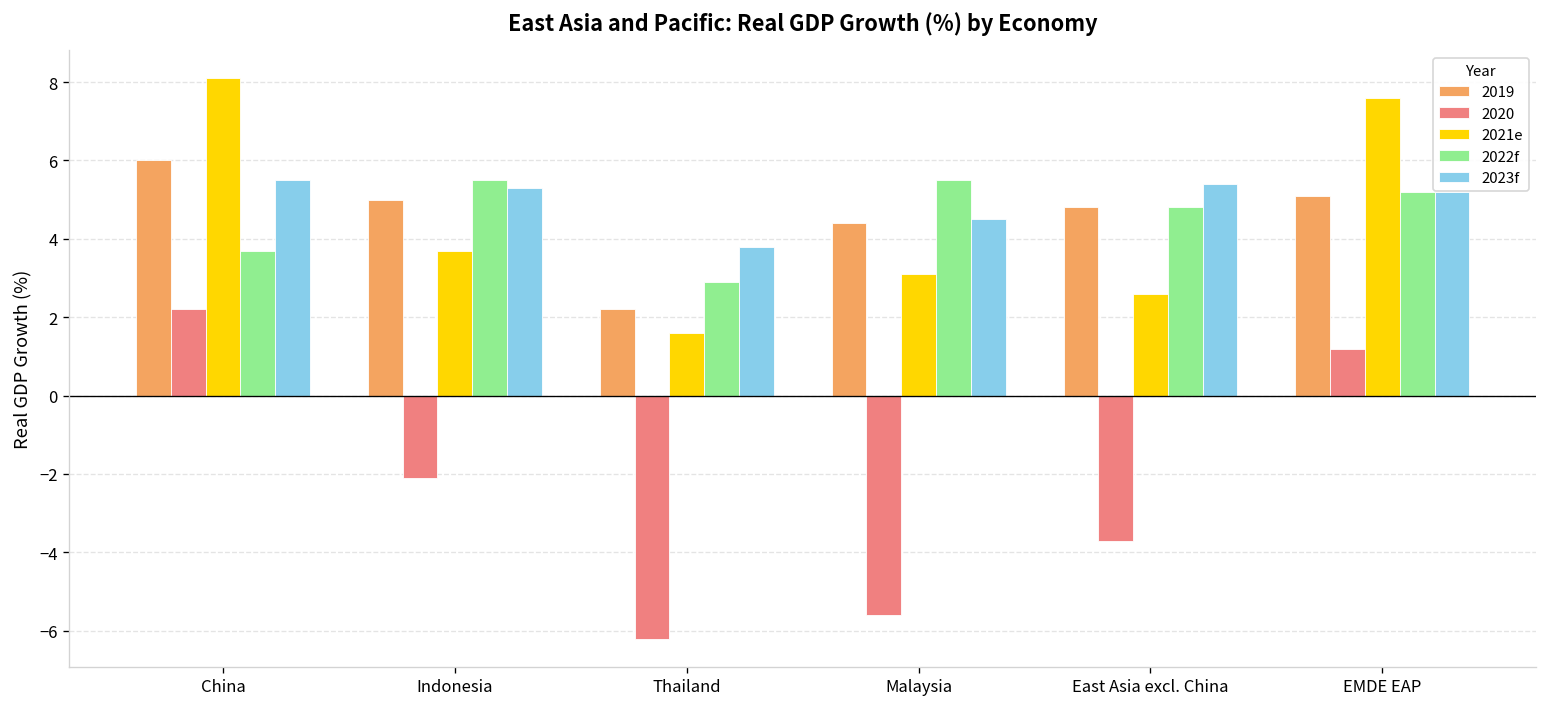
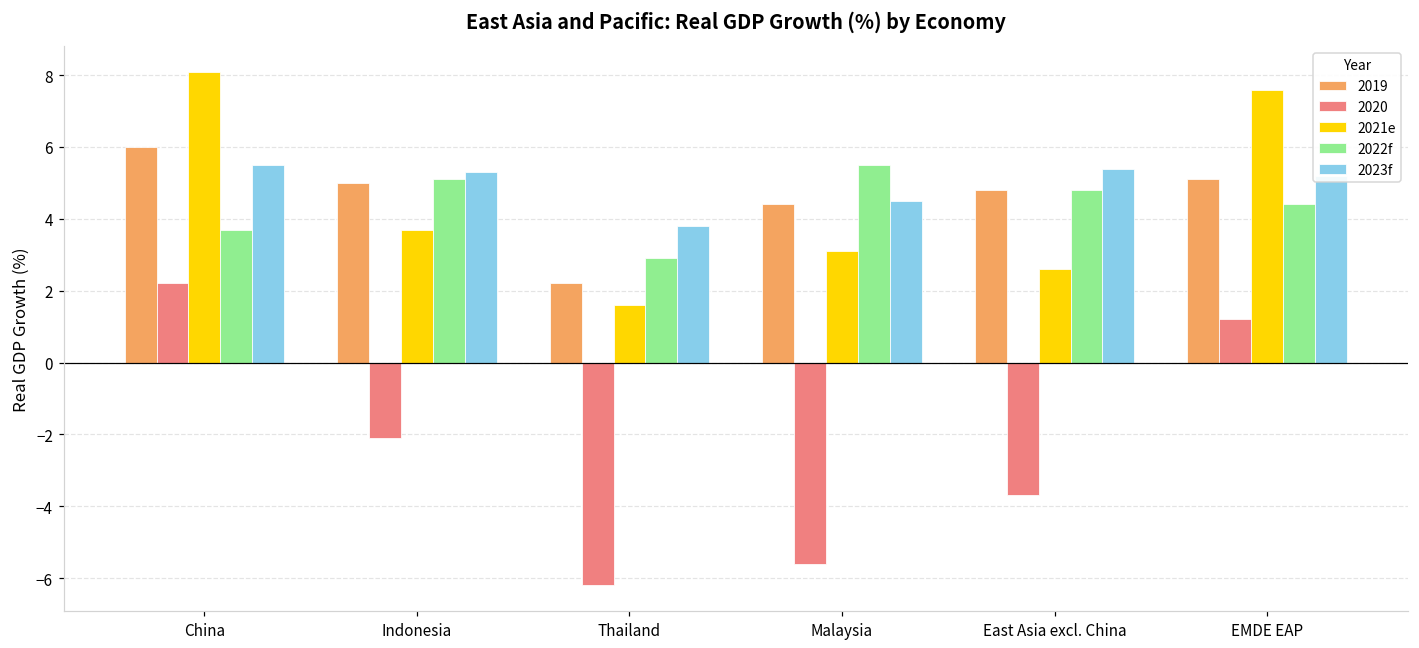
  {
    "2021e": {
      "China": 8.1,
      "Indonesia": 3.7,
      "Thailand": 1.6,
      "Malaysia": 3.1,
      "East Asia excl. China": 2.6,
      "EMDE EAP": 7.6
    },
    "2022f": {
      "China": 3.7,
-     "Indonesia": 5.5,
+     "Indonesia": 5.1,
      "Thailand": 2.9,
      "Malaysia": 5.5,
      "East Asia excl. China": 4.8,
-     "EMDE EAP": 5.2
+     "EMDE EAP": 4.4
    },
    "2023f": {
      "China": 5.5,
      "Indonesia": 5.3,
      "Thailand": 3.8,
      "Malaysia": 4.5,
      "East Asia excl. China": 5.4
    }
  }
